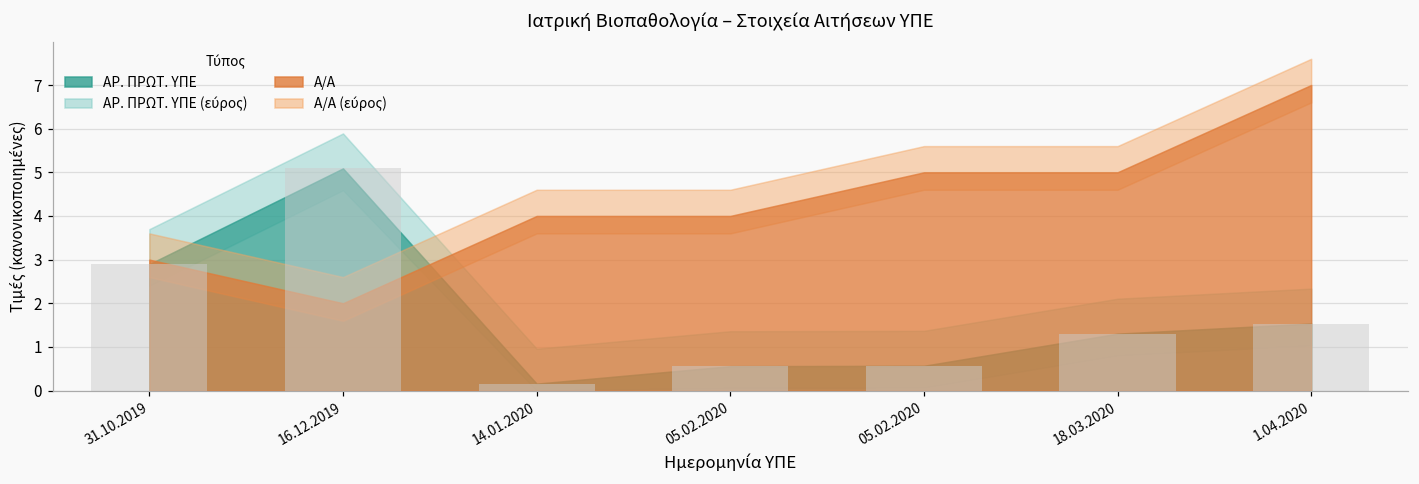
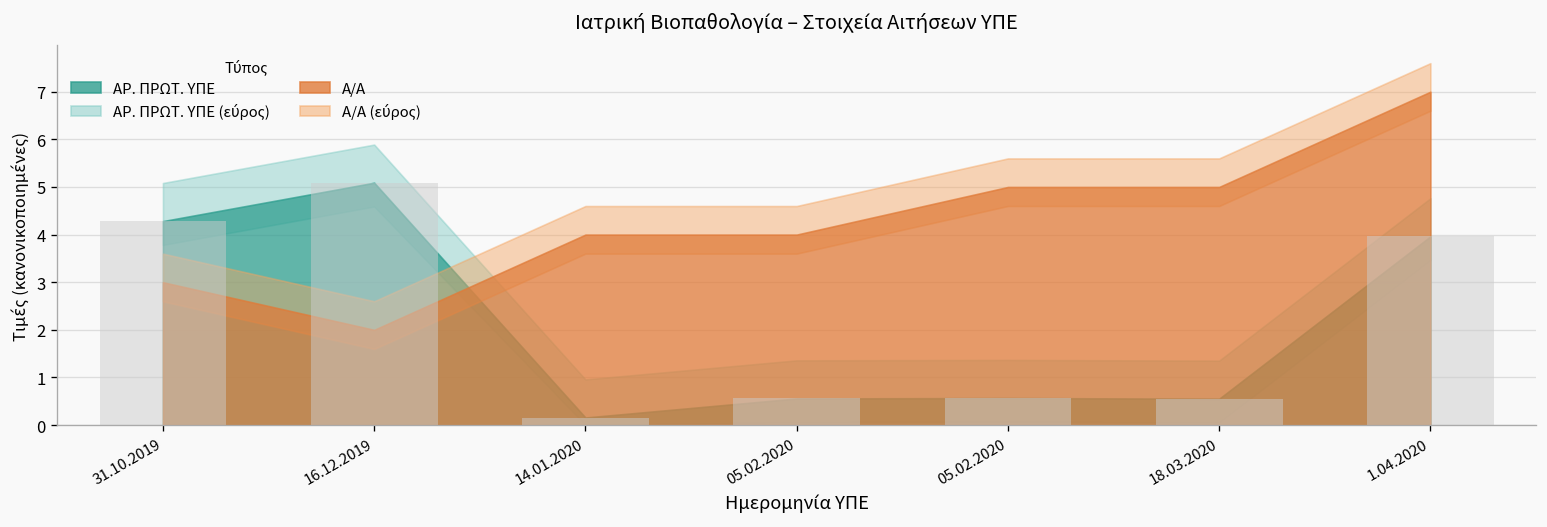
  {
    "ΑΡ. ΠΡΩΤ. ΥΠΕ (εύρος)": {
      "14.01.2020": 1.0
    },
    "ΑΡ. ΠΡΩΤ. ΥΠΕ": {
-     "31.10.2019": 2.9,
+     "31.10.2019": 4.3,
      "16.12.2019": 5.1,
      "14.01.2020": 0.2,
-     "18.03.2020": 1.3,
-     "1.04.2020": 1.5
+     "18.03.2020": 0.6,
+     "1.04.2020": 4.0
    },
    "Α/Α": {
      "31.10.2019": 3.0,
      "16.12.2019": 2.0,
      "14.01.2020": 4.0,
      "18.03.2020": 5.0,
      "1.04.2020": 7.0
    }
  }
